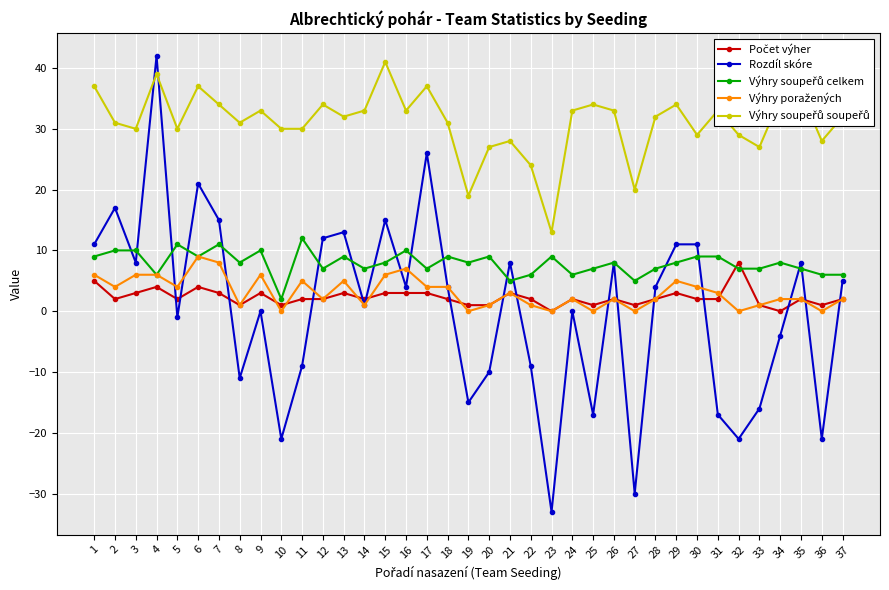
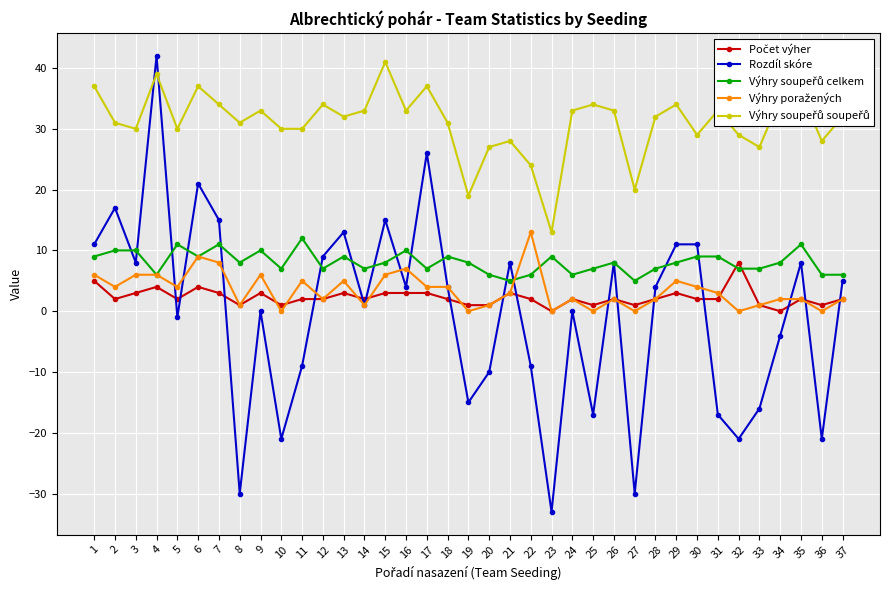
  {
    "Počet výher": {
      "1": 5,
      "2": 2,
      "3": 3,
      "4": 4,
      "5": 2,
      "6": 4,
      "7": 3,
      "9": 3,
      "10": 1,
      "11": 2,
      "13": 3,
      "14": 2,
      "15": 3,
      "16": 3,
      "17": 3,
      "18": 2,
      "19": 1,
      "22": 2,
      "25": 1,
      "27": 1,
      "29": 3,
      "30": 2,
      "31": 2,
      "32": 8,
      "34": 0,
      "36": 1
    },
    "Rozdíl skóre": {
      "1": 11,
      "2": 17,
      "3": 8,
      "4": 42,
      "5": -1,
      "6": 21,
      "7": 15,
-     "8": -11,
+     "8": -30,
      "9": 0,
      "10": -21,
      "11": -9,
-     "12": 12,
+     "12": 9,
      "13": 13,
      "15": 15,
      "16": 4,
      "17": 26,
      "19": -15,
      "20": -10,
      "21": 8,
      "22": -9,
      "23": -33,
      "24": 0,
      "25": -17,
      "27": -30,
      "28": 4,
      "29": 11,
      "30": 11,
      "31": -17,
      "32": -21,
      "33": -16,
      "34": -4,
      "35": 8,
      "36": -21,
      "37": 5
    },
    "Výhry soupeřů celkem": {
      "1": 9,
      "2": 10,
      "3": 10,
      "5": 11,
      "7": 11,
      "8": 8,
      "9": 10,
-     "10": 2,
+     "10": 7,
      "11": 12,
      "12": 7,
      "13": 9,
      "14": 7,
      "15": 8,
      "16": 10,
      "17": 7,
      "18": 9,
      "19": 8,
-     "20": 9,
+     "20": 6,
      "21": 5,
      "22": 6,
      "23": 9,
      "24": 6,
      "25": 7,
      "27": 5,
      "28": 7,
      "29": 8,
      "30": 9,
      "31": 9,
      "32": 7,
      "33": 7,
      "34": 8,
-     "35": 7,
+     "35": 11,
      "36": 6,
      "37": 6
    },
    "Výhry poražených": {
      "1": 6,
      "2": 4,
      "3": 6,
      "5": 4,
      "7": 8,
      "9": 6,
      "10": 0,
      "11": 5,
      "13": 5,
      "15": 6,
      "16": 7,
      "17": 4,
      "19": 0,
-     "22": 1,
+     "22": 13,
      "25": 0,
      "27": 0,
      "29": 5,
      "30": 4,
      "31": 3,
      "32": 0,
      "34": 2,
      "36": 0
    },
    "Výhry soupeřů soupeřů": {
      "1": 37,
      "2": 31,
      "3": 30,
      "4": 39,
      "5": 30,
      "6": 37,
      "7": 34,
      "8": 31,
      "9": 33,
      "10": 30,
      "11": 30,
      "12": 34,
      "13": 32,
      "14": 33,
      "15": 41,
      "16": 33,
      "17": 37,
      "18": 31,
      "19": 19,
      "20": 27,
      "21": 28,
      "22": 24,
      "23": 13,
      "24": 33,
      "25": 34,
      "26": 33,
      "27": 20,
      "28": 32,
      "29": 34,
      "30": 29,
      "32": 29,
      "33": 27,
      "36": 28
    }
  }
